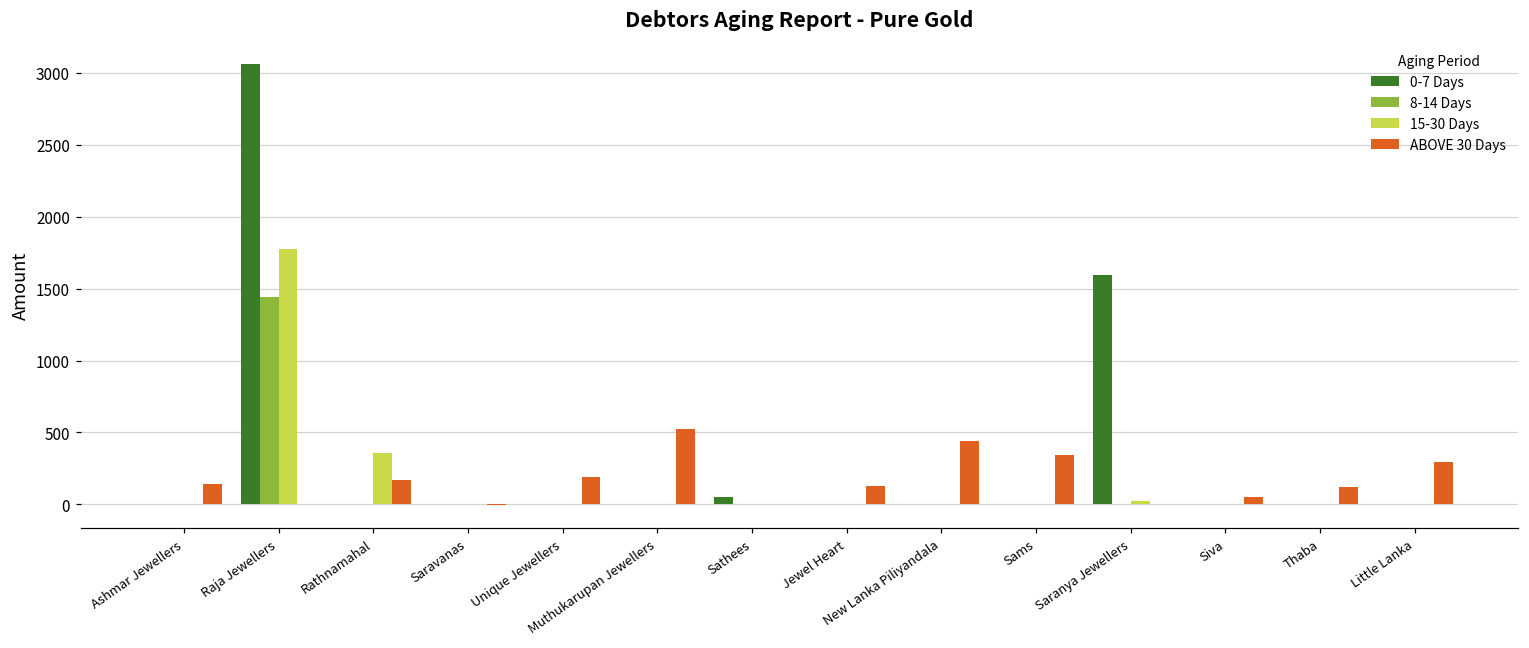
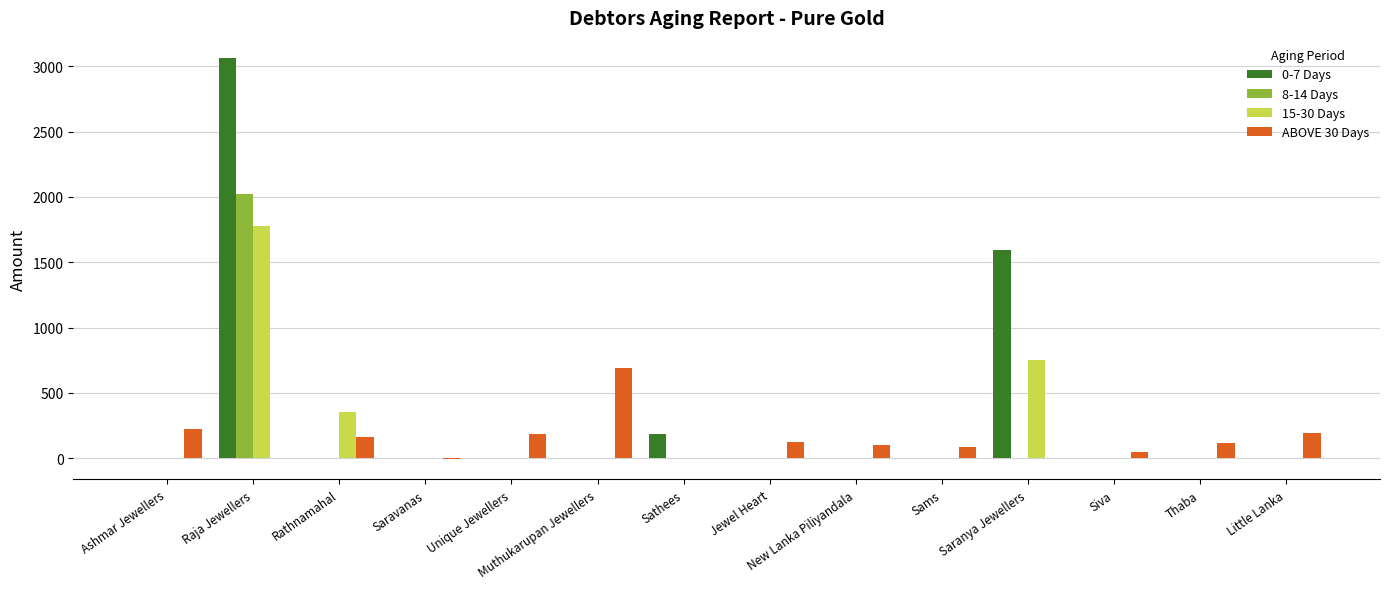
  {
    "0-7 Days": {
      "Ashmar Jewellers": 0,
      "Raja Jewellers": 3060,
      "Rathnamahal": 0,
      "Saravanas": 0,
      "Unique Jewellers": 0,
      "Muthukarupan Jewellers": 0,
-     "Sathees": 50,
+     "Sathees": 180,
      "Jewel Heart": 0,
      "New Lanka Piliyandala": 0,
      "Sams": 0,
      "Saranya Jewellers": 1600,
      "Siva": 0,
      "Thaba": 0,
      "Little Lanka": 0
    },
    "8-14 Days": {
      "Ashmar Jewellers": 0,
-     "Raja Jewellers": 1440,
+     "Raja Jewellers": 2020,
      "Rathnamahal": 0,
      "Saravanas": 0,
      "Unique Jewellers": 0,
      "Muthukarupan Jewellers": 0,
      "Sathees": 0,
      "Jewel Heart": 0,
      "New Lanka Piliyandala": 0,
      "Sams": 0,
      "Saranya Jewellers": 0,
      "Siva": 0,
      "Thaba": 0,
      "Little Lanka": 0
    },
    "15-30 Days": {
      "Ashmar Jewellers": 0,
      "Raja Jewellers": 1770,
      "Rathnamahal": 360,
      "Saravanas": 0,
      "Unique Jewellers": 0,
      "Muthukarupan Jewellers": 0,
      "Sathees": 0,
      "Jewel Heart": 0,
      "New Lanka Piliyandala": 0,
      "Sams": 0,
-     "Saranya Jewellers": 20,
+     "Saranya Jewellers": 750,
      "Siva": 0,
      "Thaba": 0,
      "Little Lanka": 0
    },
    "ABOVE 30 Days": {
-     "Ashmar Jewellers": 140,
+     "Ashmar Jewellers": 230,
      "Raja Jewellers": 0,
      "Rathnamahal": 170,
      "Unique Jewellers": 190,
-     "Muthukarupan Jewellers": 520,
+     "Muthukarupan Jewellers": 690,
      "Sathees": 0,
      "Jewel Heart": 120,
-     "New Lanka Piliyandala": 440,
-     "Sams": 350,
+     "New Lanka Piliyandala": 100,
+     "Sams": 90,
      "Saranya Jewellers": 0,
      "Siva": 50,
      "Thaba": 120,
-     "Little Lanka": 300
+     "Little Lanka": 190
    }
  }
